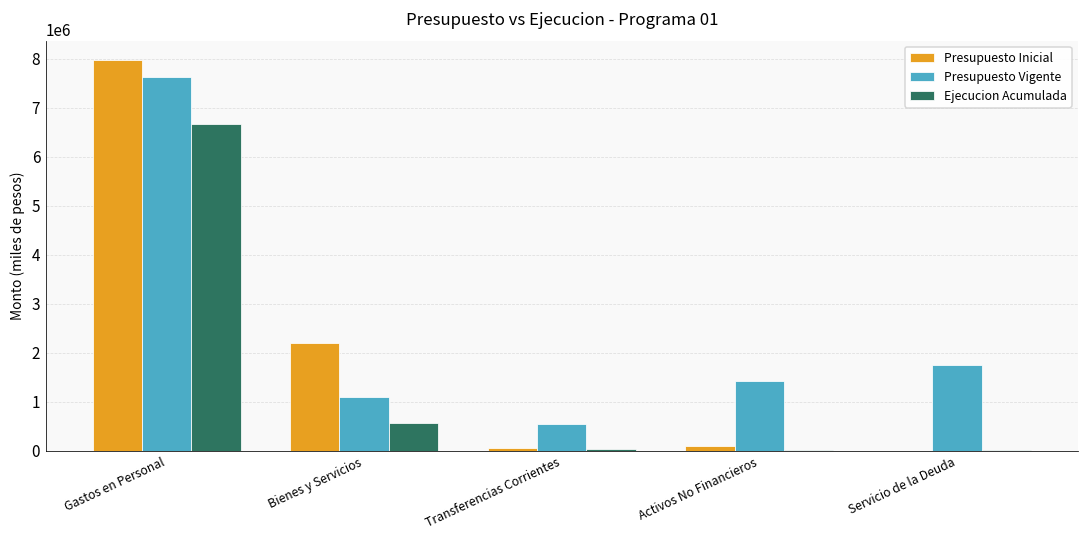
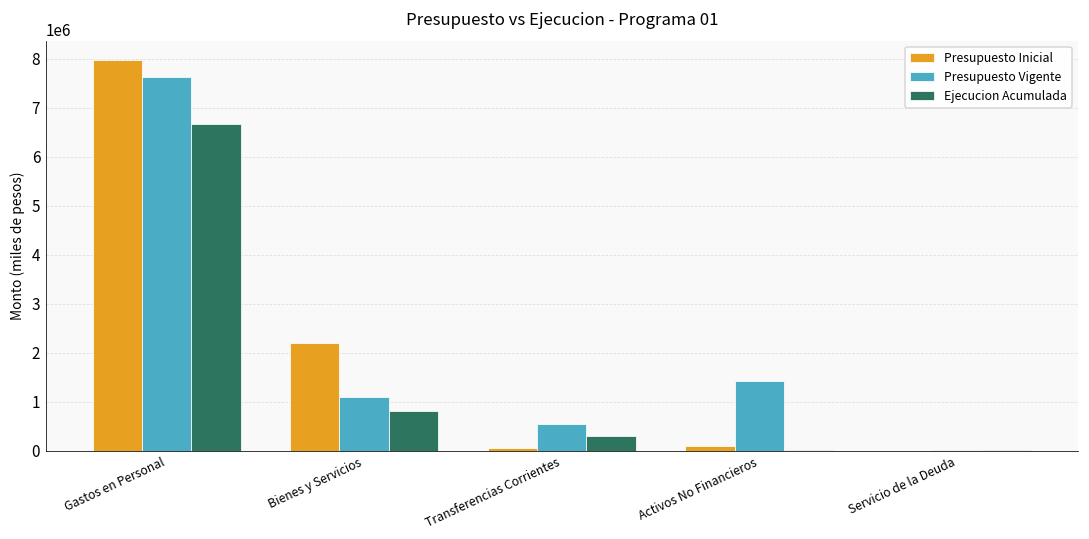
  {
    "Presupuesto Inicial": {
      "Gastos en Personal": 8000000,
      "Bienes y Servicios": 2200000,
      "Activos No Financieros": 100000
    },
    "Presupuesto Vigente": {
      "Gastos en Personal": 7600000,
      "Bienes y Servicios": 1100000,
      "Transferencias Corrientes": 600000,
      "Activos No Financieros": 1400000,
-     "Servicio de la Deuda": 1800000
+     "Servicio de la Deuda": 0
    },
    "Ejecucion Acumulada": {
      "Gastos en Personal": 6700000,
-     "Bienes y Servicios": 600000,
-     "Transferencias Corrientes": 0
+     "Bienes y Servicios": 800000,
+     "Transferencias Corrientes": 300000
    }
  }
